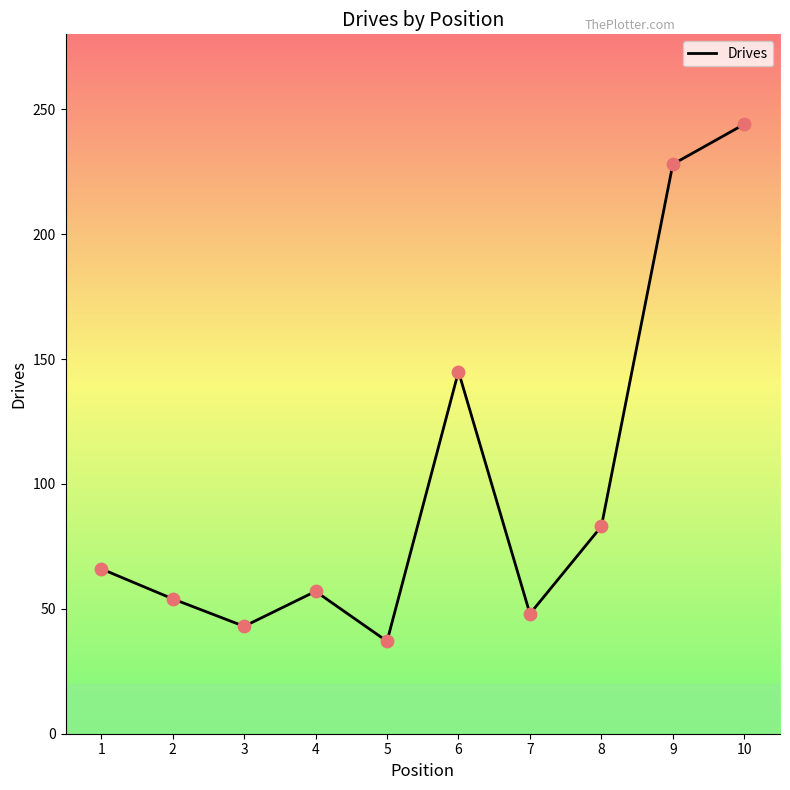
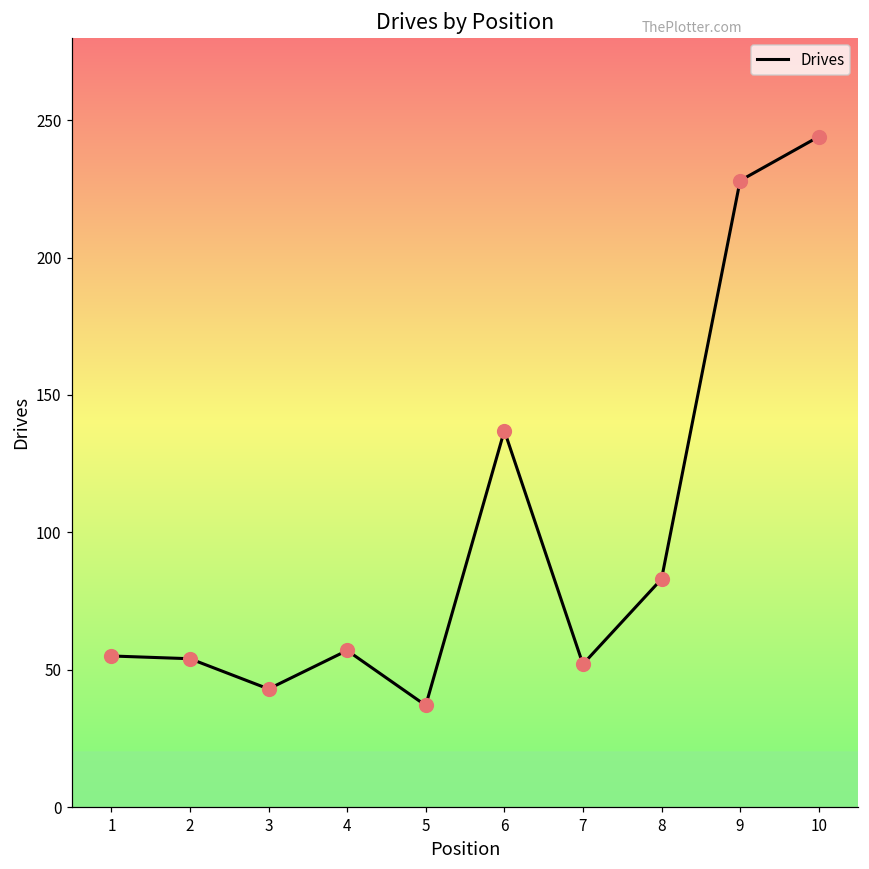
  {
-   "1": 66,
+   "1": 55,
    "2": 54,
    "3": 43,
    "4": 57,
    "5": 37,
-   "6": 145,
-   "7": 48,
+   "6": 137,
+   "7": 52,
    "8": 83,
    "9": 228,
    "10": 244
  }
